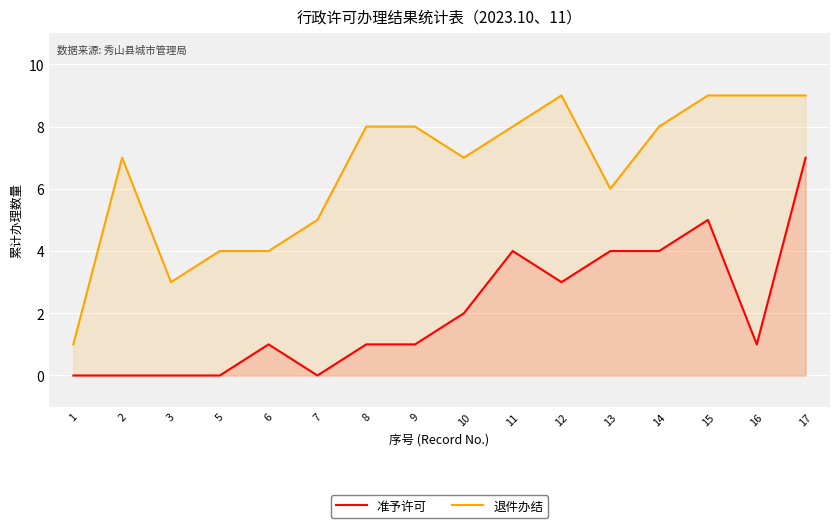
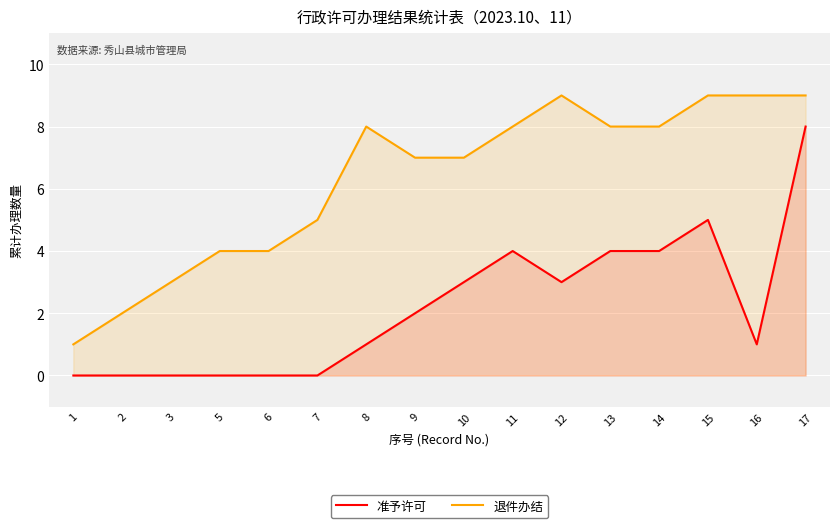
  {
    "准予许可": {
      "1": 0,
      "2": 0,
      "3": 0,
      "5": 0,
-     "6": 1,
+     "6": 0,
      "7": 0,
      "8": 1,
-     "9": 1,
-     "10": 2,
+     "9": 2,
+     "10": 3,
      "11": 4,
      "12": 3,
      "13": 4,
      "14": 4,
      "15": 5,
      "16": 1,
-     "17": 7
+     "17": 8
    },
    "退件办结": {
      "1": 1,
-     "2": 7,
+     "2": 2,
      "3": 3,
      "5": 4,
      "6": 4,
      "7": 5,
      "8": 8,
-     "9": 8,
+     "9": 7,
      "10": 7,
      "11": 8,
      "12": 9,
-     "13": 6,
+     "13": 8,
      "14": 8,
      "15": 9,
      "16": 9,
      "17": 9
    }
  }
